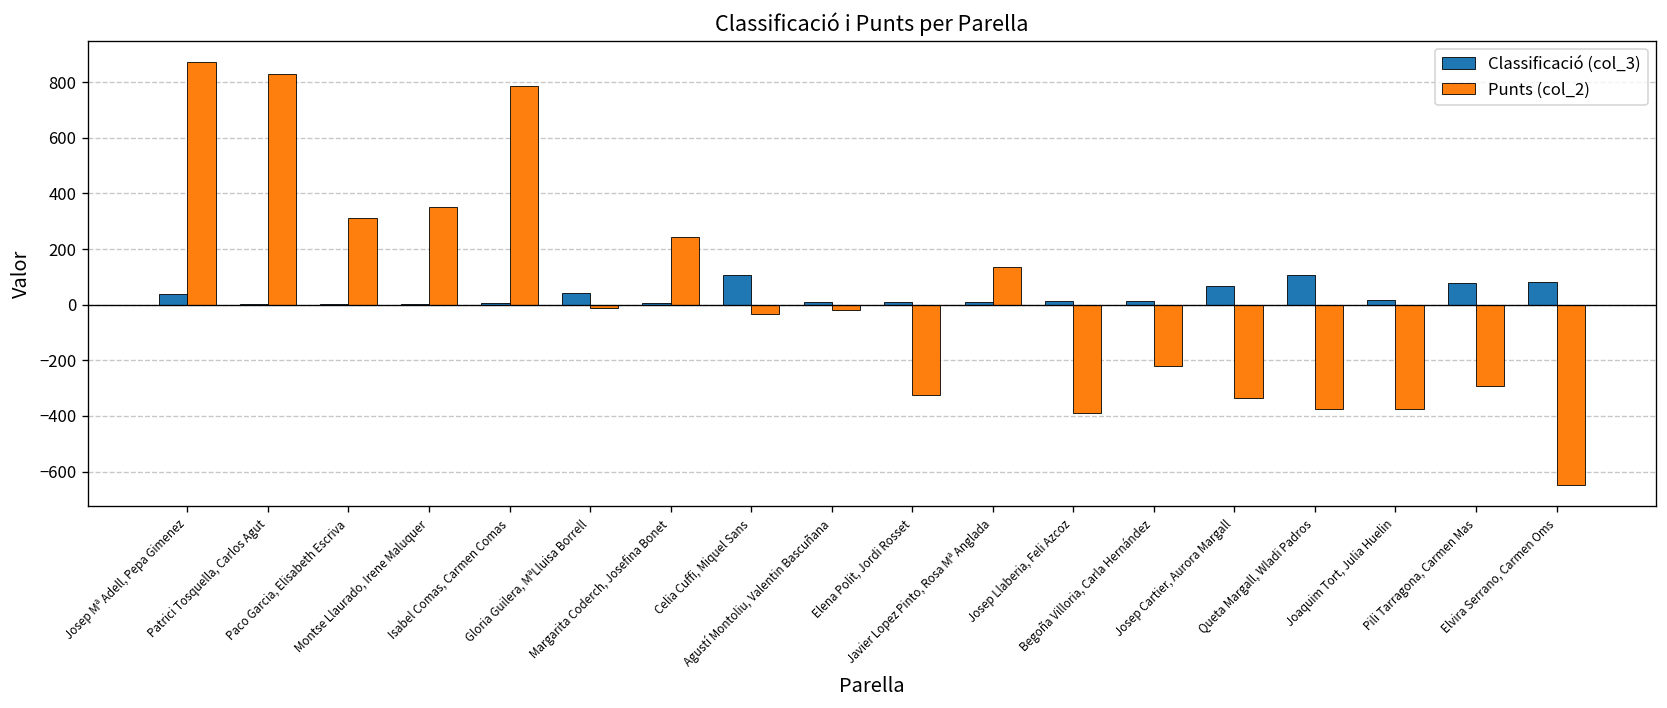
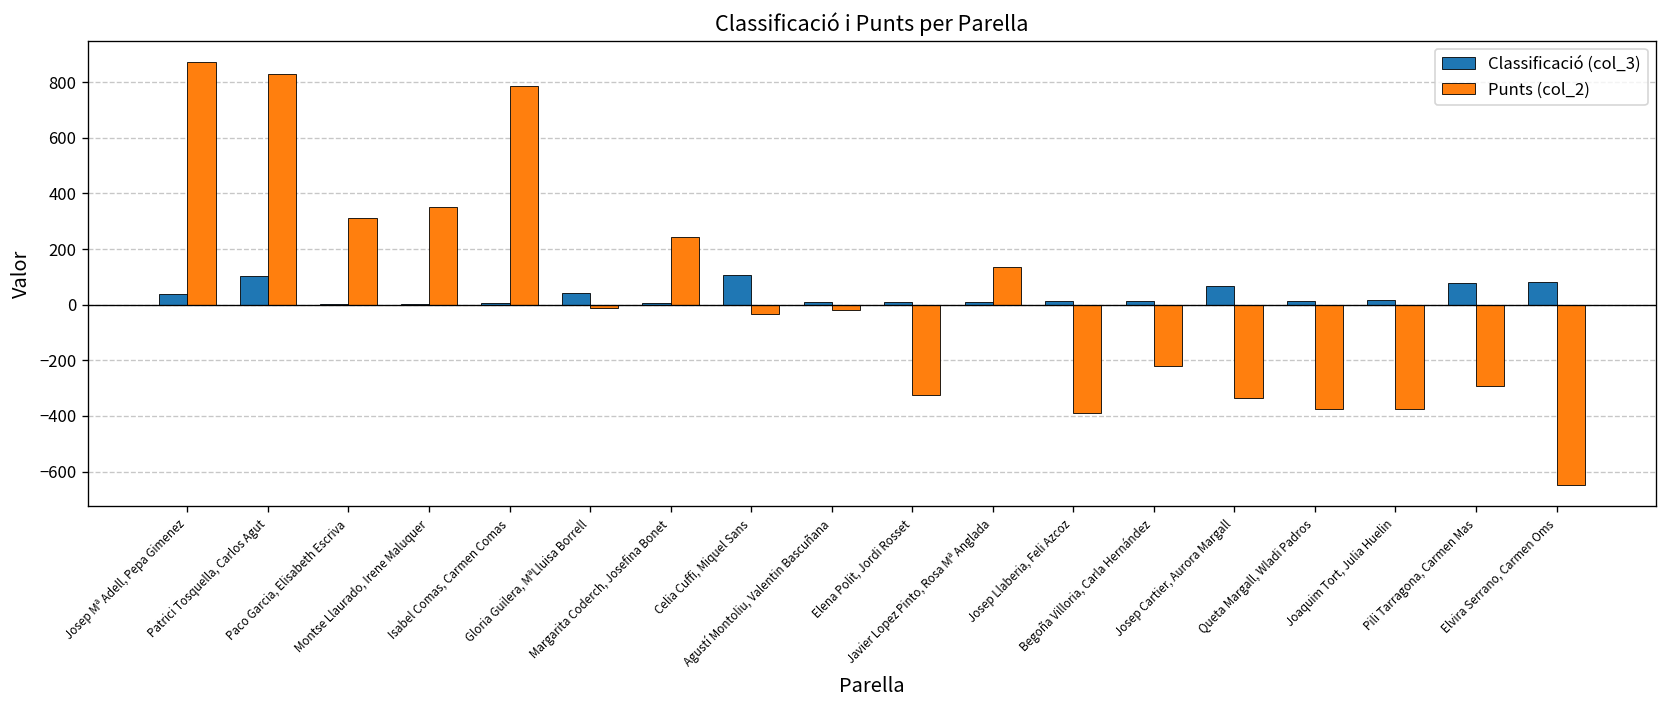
  {
    "Classificació (col_3)": {
      "Josep Mª Adell, Pepa Gimenez": 40,
-     "Patrici Tosquella, Carlos Agut": 0,
+     "Patrici Tosquella, Carlos Agut": 110,
      "Gloria Guilera, MªLluisa Borrell": 40,
      "Celia Cuffi, Miquel Sans": 110,
      "Javier Lopez Pinto, Rosa Mª Anglada": 10,
      "Josep Llaberia, Feli Azcoz": 10,
      "Begoña Villoria, Carla Hernández": 10,
      "Josep Cartier, Aurora Margall": 70,
-     "Queta Margall, Wladi Padros": 110,
+     "Queta Margall, Wladi Padros": 20,
      "Joaquim Tort, Julia Huelin": 20,
      "Pili Tarragona, Carmen Mas": 80,
      "Elvira Serrano, Carmen Oms": 80
    },
    "Punts (col_2)": {
      "Josep Mª Adell, Pepa Gimenez": 870,
      "Patrici Tosquella, Carlos Agut": 830,
      "Paco Garcia, Elisabeth Escriva": 310,
      "Montse Llaurado, Irene Maluquer": 350,
      "Isabel Comas, Carmen Comas": 790,
      "Gloria Guilera, MªLluisa Borrell": -10,
      "Margarita Coderch, Josefina Bonet": 240,
      "Celia Cuffi, Miquel Sans": -30,
      "Agustí Montoliu, Valentin Bascuñana": -20,
      "Elena Polit, Jordi Rosset": -330,
      "Javier Lopez Pinto, Rosa Mª Anglada": 140,
      "Josep Llaberia, Feli Azcoz": -390,
      "Begoña Villoria, Carla Hernández": -220,
      "Josep Cartier, Aurora Margall": -340,
      "Queta Margall, Wladi Padros": -380,
      "Joaquim Tort, Julia Huelin": -380,
      "Pili Tarragona, Carmen Mas": -290,
      "Elvira Serrano, Carmen Oms": -650
    }
  }
